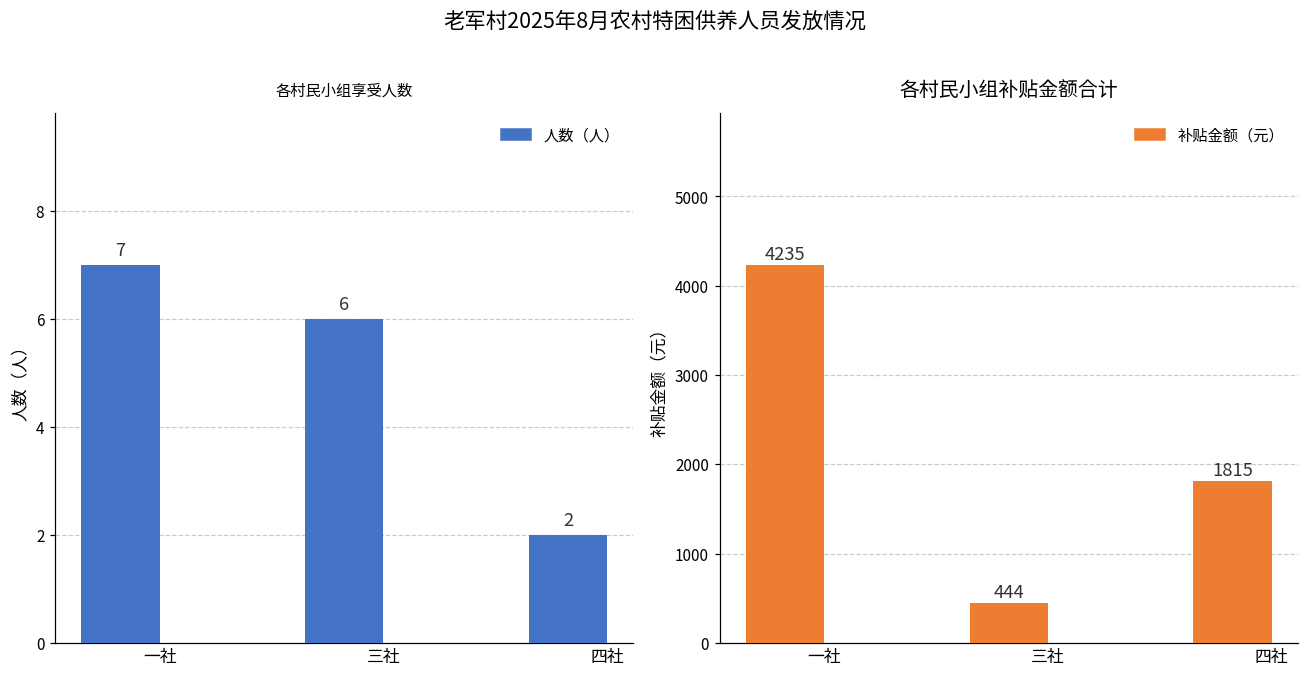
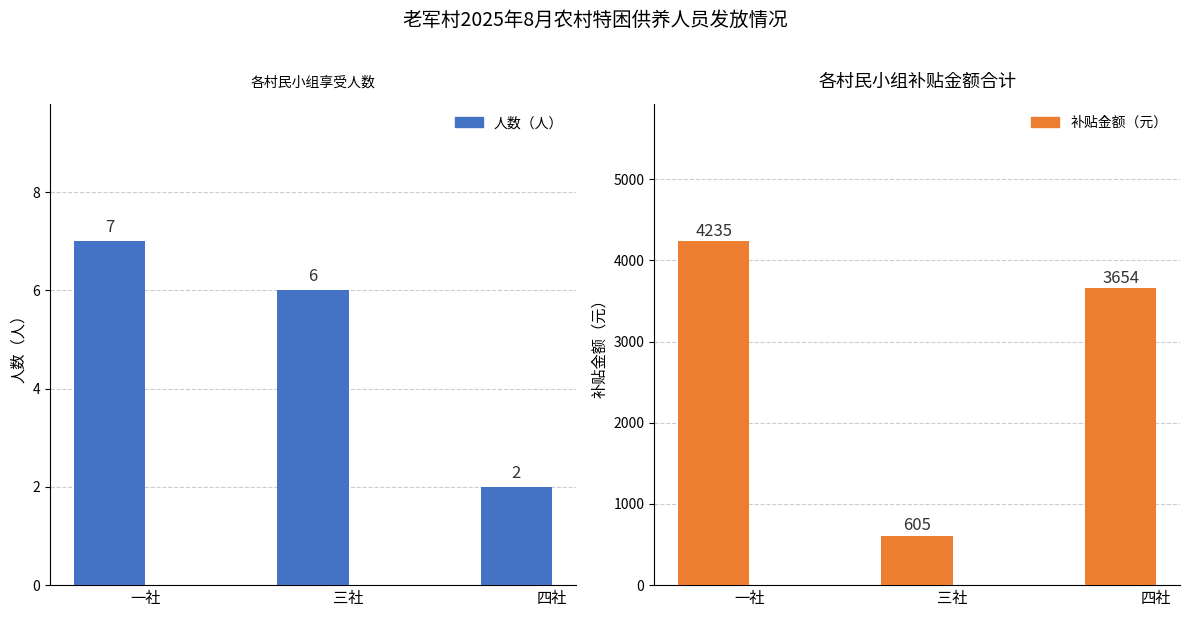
  {
    "各村民小组享受人数": {
      "一社": 7,
      "三社": 6,
      "四社": 2
    },
    "各村民小组补贴金额合计": {
      "一社": 4235,
-     "三社": 444,
-     "四社": 1815
+     "三社": 605,
+     "四社": 3654
    }
  }
